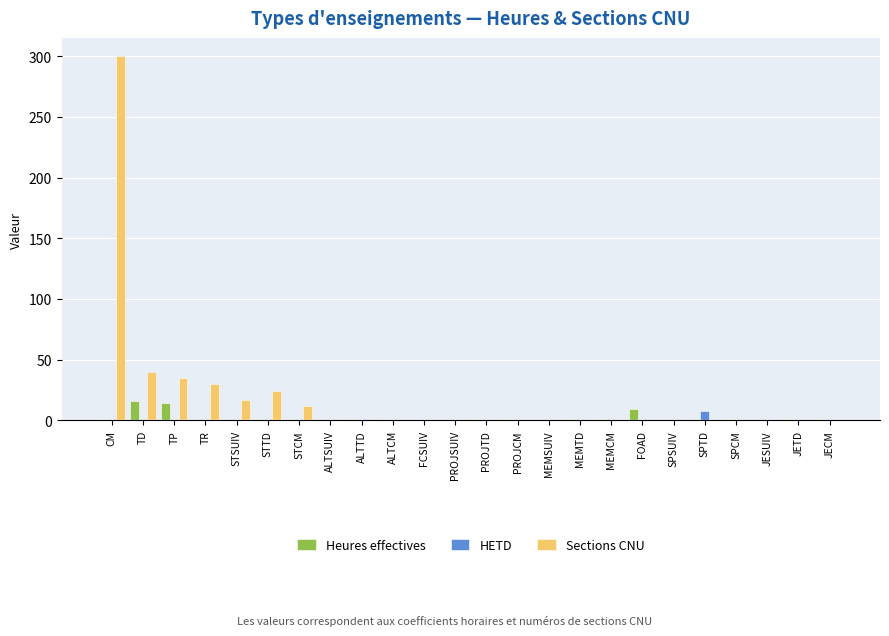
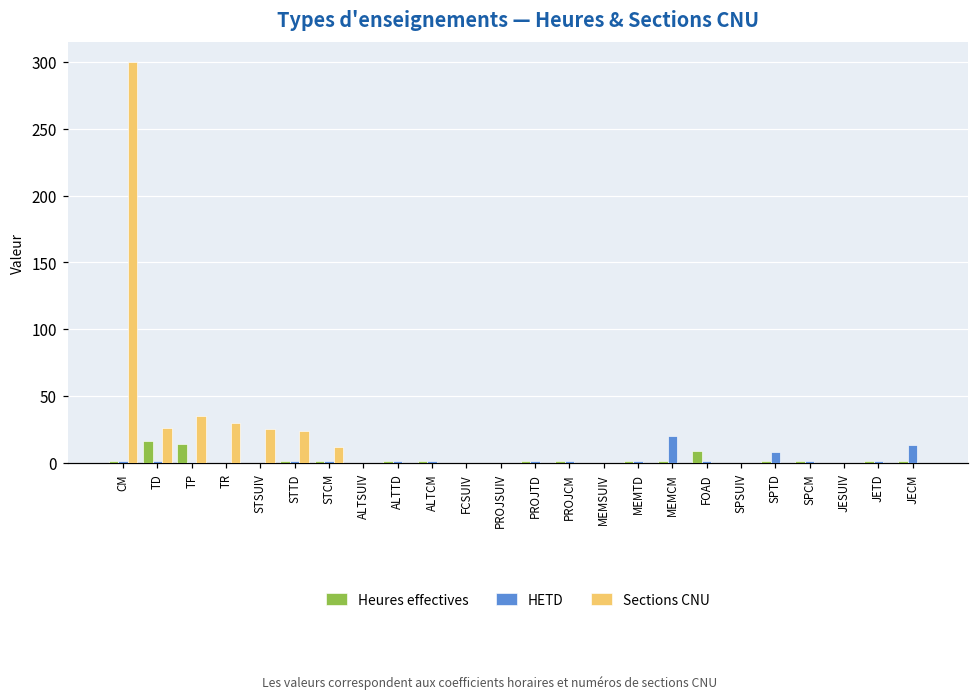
  {
    "Heures effectives": {
      "TD": 16,
      "TP": 14,
      "TR": 0,
      "STSUIV": 0,
      "ALTSUIV": 0,
      "FCSUIV": 0,
      "PROJSUIV": 0,
      "MEMSUIV": 0,
      "FOAD": 9,
      "SPSUIV": 0,
      "JESUIV": 0
    },
    "HETD": {
      "TR": 0,
      "STSUIV": 0,
      "ALTSUIV": 0,
      "FCSUIV": 0,
      "PROJSUIV": 0,
      "MEMSUIV": 0,
-     "MEMCM": 2,
+     "MEMCM": 20,
      "SPSUIV": 0,
      "SPTD": 8,
      "JESUIV": 0,
-     "JECM": 2
+     "JECM": 13
    },
    "Sections CNU": {
      "CM": 300,
-     "TD": 40,
+     "TD": 26,
      "TP": 35,
      "TR": 30,
-     "STSUIV": 17,
+     "STSUIV": 25,
      "STTD": 24,
      "STCM": 12,
      "ALTSUIV": 0,
      "ALTTD": 0,
      "ALTCM": 0,
      "FCSUIV": 0,
      "PROJSUIV": 0,
      "PROJTD": 0,
      "PROJCM": 0,
      "MEMSUIV": 0,
      "MEMTD": 0,
      "MEMCM": 0,
      "FOAD": 0,
      "SPSUIV": 0,
      "SPTD": 0,
      "SPCM": 0,
      "JESUIV": 0,
      "JETD": 0,
      "JECM": 0
    }
  }
